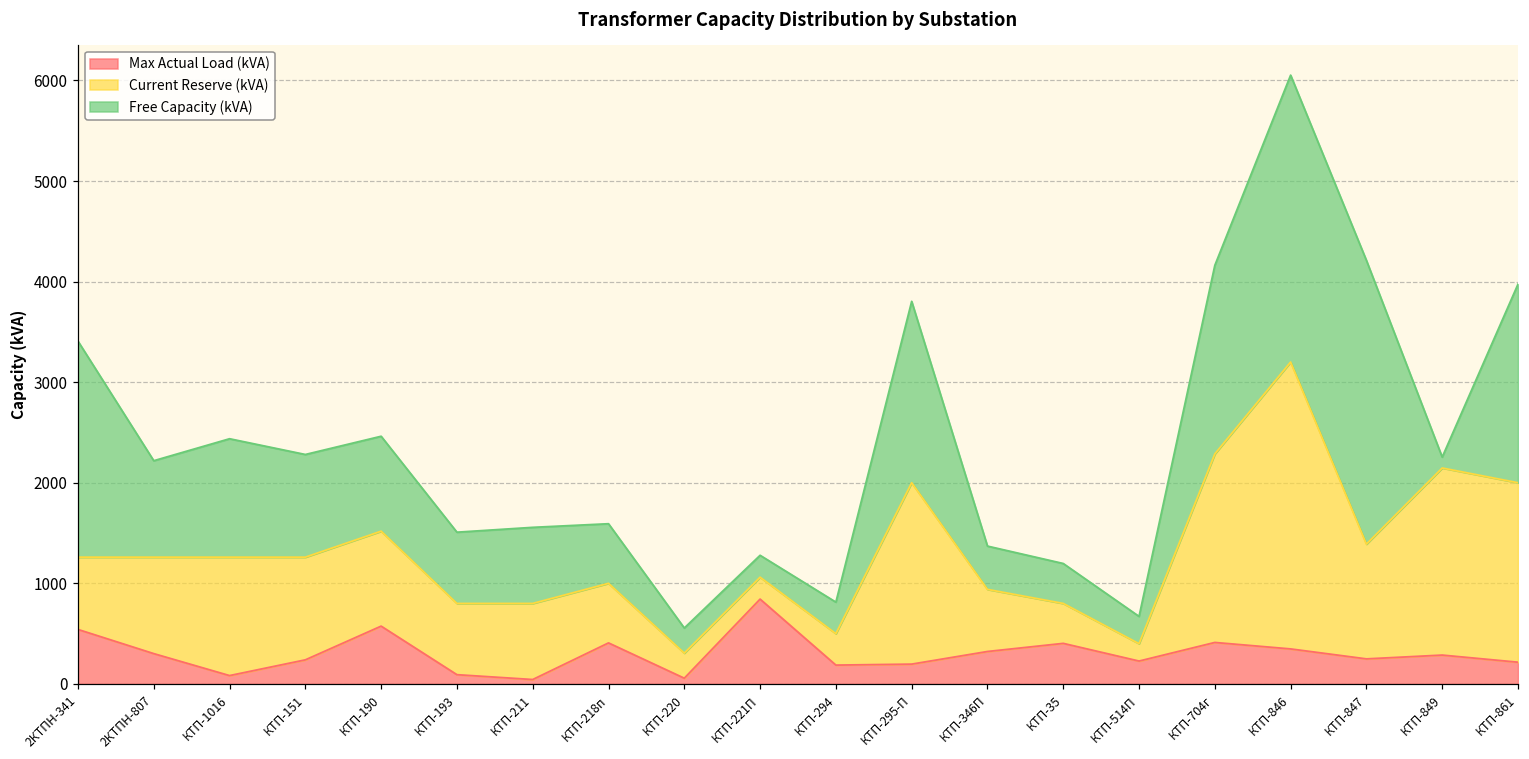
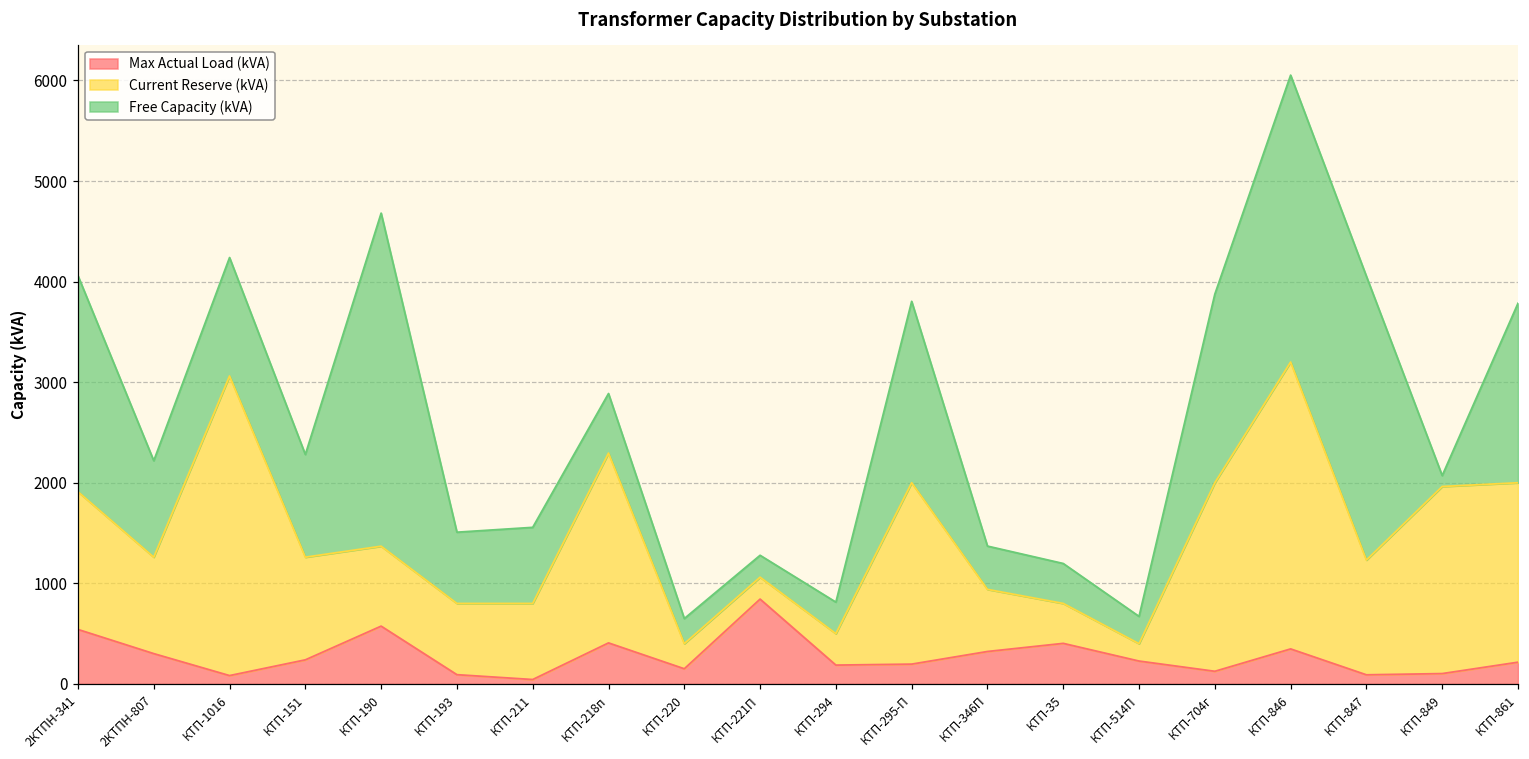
  {
    "Max Actual Load (kVA)": {
      "2КТПН-341": 500,
      "2КТПН-807": 300,
      "КТП-1016": 100,
      "КТП-151": 200,
      "КТП-190": 600,
      "КТП-193": 100,
      "КТП-211": 0,
      "КТП-218п": 400,
-     "КТП-220": 100,
+     "КТП-220": 200,
      "КТП-221П": 800,
      "КТП-294": 200,
      "КТП-295-П": 200,
      "КТП-346П": 300,
      "КТП-35": 400,
      "КТП-514П": 200,
-     "КТП-704г": 400,
+     "КТП-704г": 100,
      "КТП-846": 300,
-     "КТП-847": 200,
-     "КТП-849": 300,
+     "КТП-847": 100,
+     "КТП-849": 100,
      "КТП-861": 200
    },
    "Current Reserve (kVA)": {
-     "2КТПН-341": 700,
+     "2КТПН-341": 1400,
      "2КТПН-807": 1000,
-     "КТП-1016": 1200,
+     "КТП-1016": 3000,
      "КТП-151": 1000,
-     "КТП-190": 900,
+     "КТП-190": 800,
      "КТП-193": 700,
      "КТП-211": 800,
-     "КТП-218п": 600,
+     "КТП-218п": 1900,
      "КТП-220": 200,
      "КТП-221П": 200,
      "КТП-294": 300,
      "КТП-295-П": 1800,
      "КТП-346П": 600,
      "КТП-35": 400,
      "КТП-514П": 200,
      "КТП-704г": 1900,
      "КТП-846": 2900,
      "КТП-847": 1100,
      "КТП-849": 1900,
      "КТП-861": 1800
    },
    "Free Capacity (kVA)": {
      "2КТПН-341": 2100,
      "2КТПН-807": 1000,
      "КТП-1016": 1200,
      "КТП-151": 1000,
-     "КТП-190": 900,
+     "КТП-190": 3300,
      "КТП-193": 700,
      "КТП-211": 800,
      "КТП-218п": 600,
      "КТП-220": 200,
      "КТП-221П": 200,
      "КТП-294": 300,
      "КТП-295-П": 1800,
      "КТП-346П": 400,
      "КТП-35": 400,
      "КТП-514П": 300,
      "КТП-704г": 1900,
      "КТП-846": 2900,
      "КТП-847": 2800,
      "КТП-849": 100,
-     "КТП-861": 2000
+     "КТП-861": 1800
    }
  }
